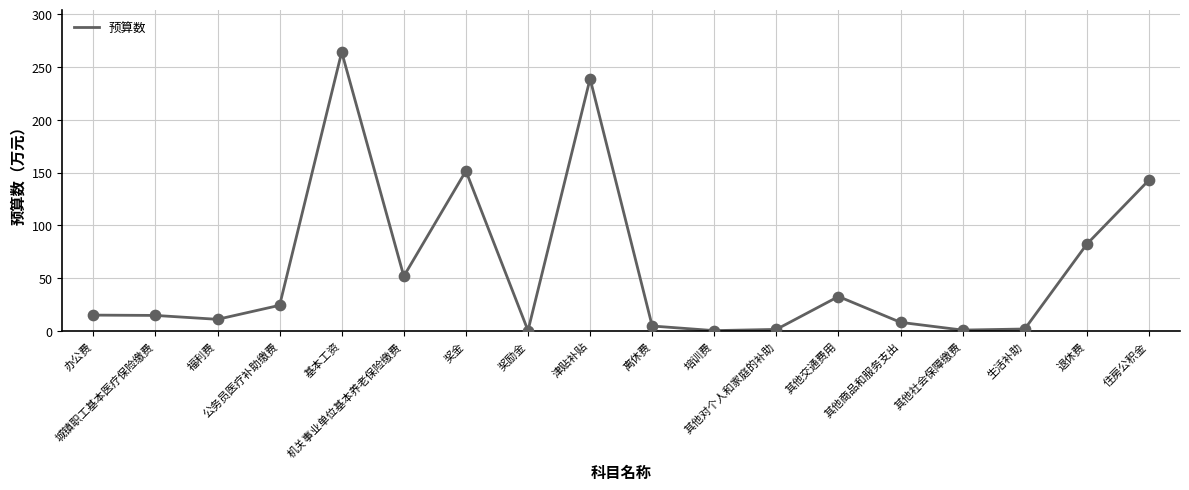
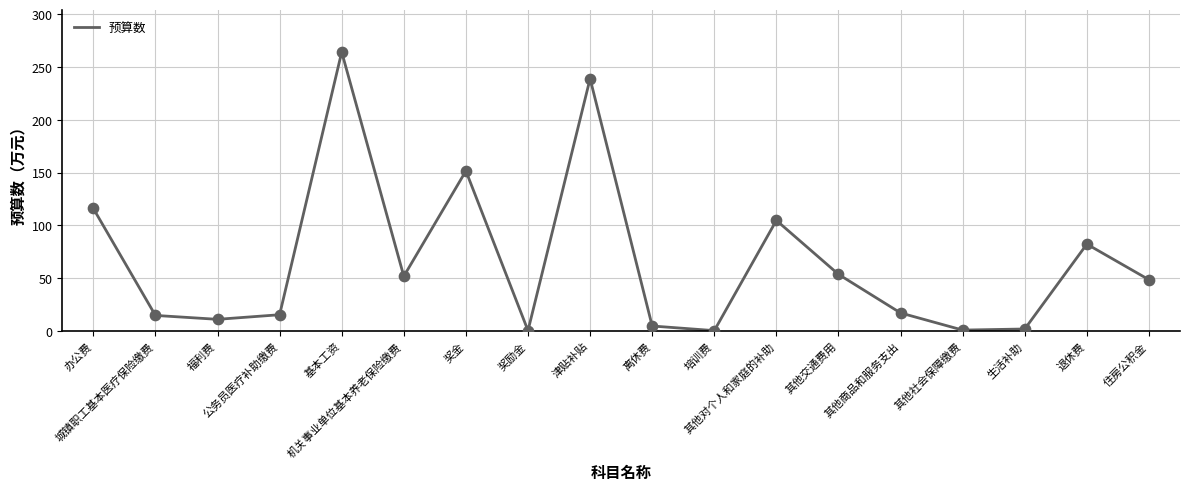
  {
-   "办公费": 15,
+   "办公费": 116,
    "城镇职工基本医疗保险缴费": 15,
    "福利费": 11,
-   "公务员医疗补助缴费": 24,
+   "公务员医疗补助缴费": 15,
    "基本工资": 264,
    "机关事业单位基本养老保险缴费": 52,
    "奖金": 152,
    "奖励金": 0,
    "津贴补贴": 239,
    "离休费": 5,
    "培训费": 0,
-   "其他对个人和家庭的补助": 1,
-   "其他交通费用": 33,
-   "其他商品和服务支出": 8,
+   "其他对个人和家庭的补助": 105,
+   "其他交通费用": 54,
+   "其他商品和服务支出": 17,
    "其他社会保障缴费": 1,
    "生活补助": 2,
    "退休费": 82,
-   "住房公积金": 143
+   "住房公积金": 49
  }
